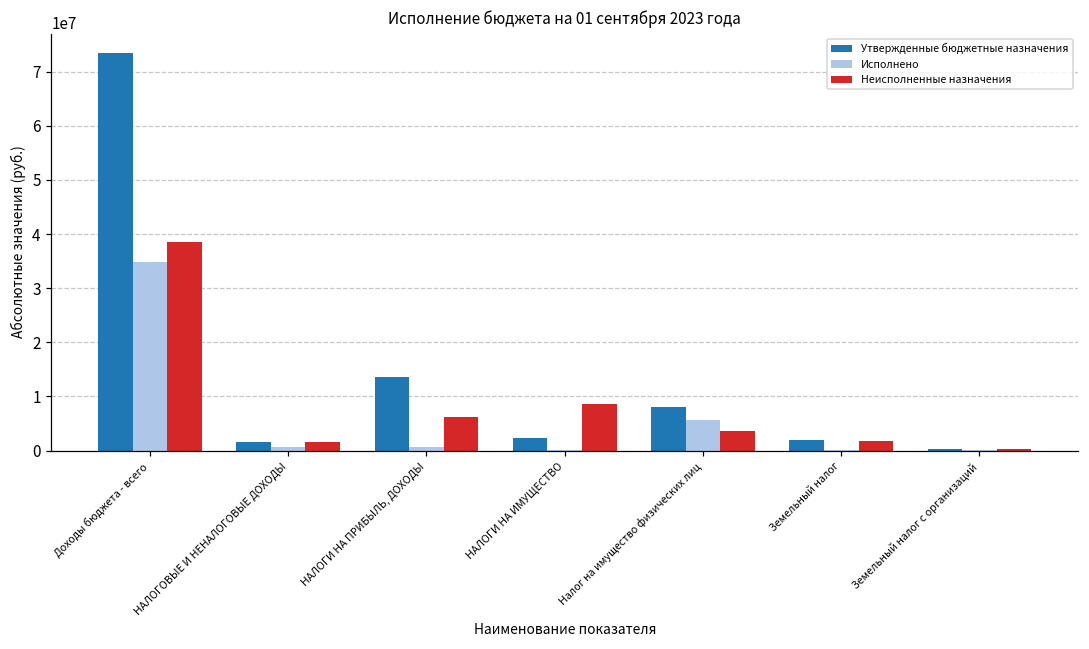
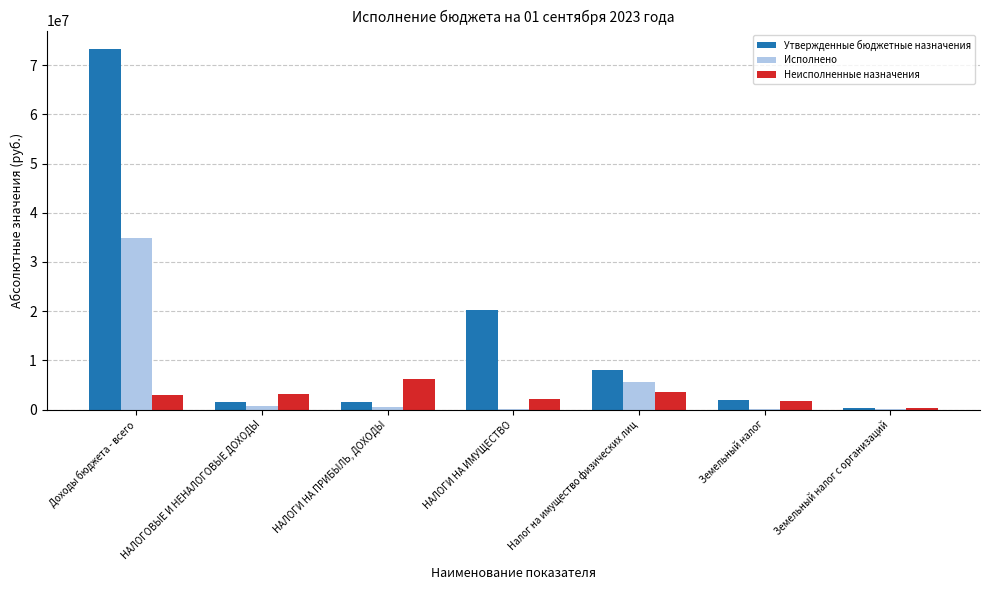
  {
    "Утвержденные бюджетные назначения": {
      "Доходы бюджета - всего": 73000000,
      "НАЛОГОВЫЕ И НЕНАЛОГОВЫЕ ДОХОДЫ": 2000000,
-     "НАЛОГИ НА ПРИБЫЛЬ, ДОХОДЫ": 14000000,
-     "НАЛОГИ НА ИМУЩЕСТВО": 2000000,
+     "НАЛОГИ НА ПРИБЫЛЬ, ДОХОДЫ": 2000000,
+     "НАЛОГИ НА ИМУЩЕСТВО": 20000000,
      "Налог на имущество физических лиц": 8000000,
      "Земельный налог": 2000000
    },
    "Исполнено": {
      "Доходы бюджета - всего": 35000000,
      "НАЛОГОВЫЕ И НЕНАЛОГОВЫЕ ДОХОДЫ": 1000000,
      "НАЛОГИ НА ПРИБЫЛЬ, ДОХОДЫ": 1000000,
      "Налог на имущество физических лиц": 6000000
    },
    "Неисполненные назначения": {
-     "Доходы бюджета - всего": 39000000,
-     "НАЛОГОВЫЕ И НЕНАЛОГОВЫЕ ДОХОДЫ": 1000000,
+     "Доходы бюджета - всего": 3000000,
+     "НАЛОГОВЫЕ И НЕНАЛОГОВЫЕ ДОХОДЫ": 3000000,
      "НАЛОГИ НА ПРИБЫЛЬ, ДОХОДЫ": 6000000,
-     "НАЛОГИ НА ИМУЩЕСТВО": 9000000,
+     "НАЛОГИ НА ИМУЩЕСТВО": 2000000,
      "Налог на имущество физических лиц": 4000000,
      "Земельный налог": 2000000
    }
  }
